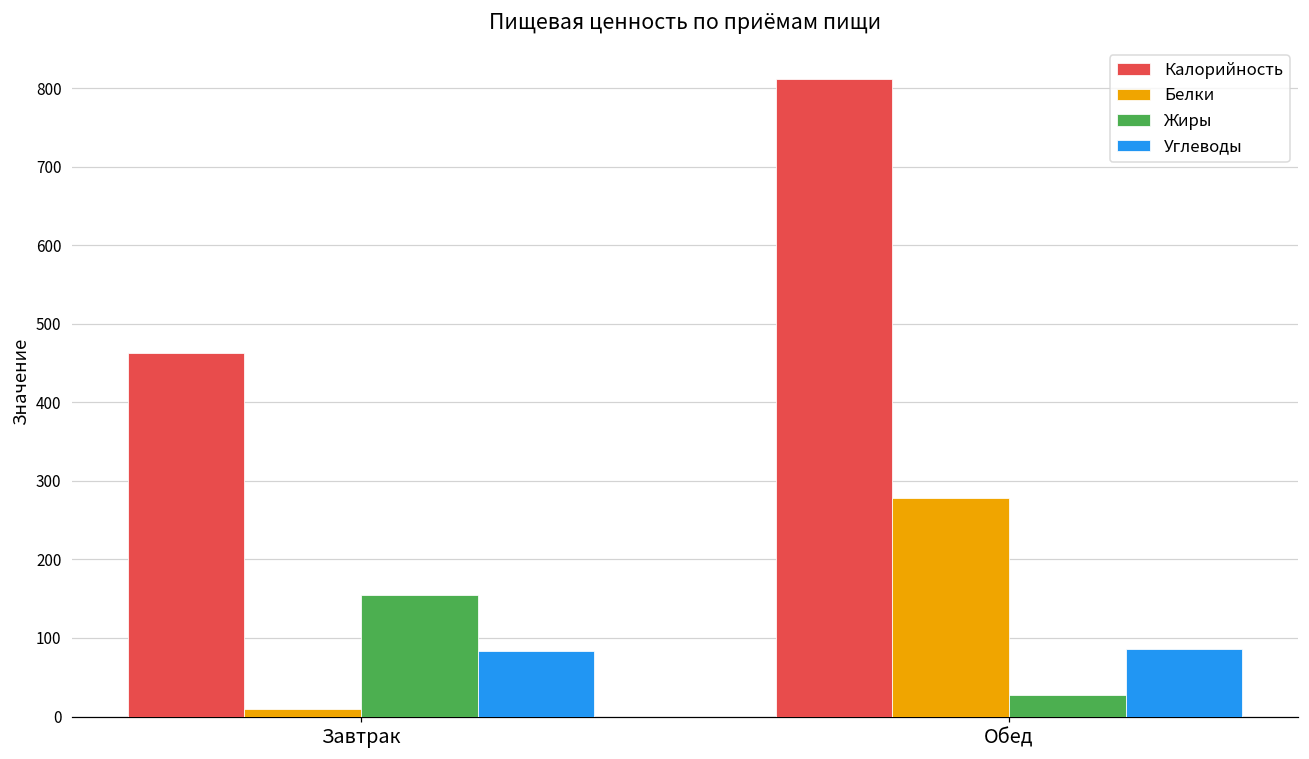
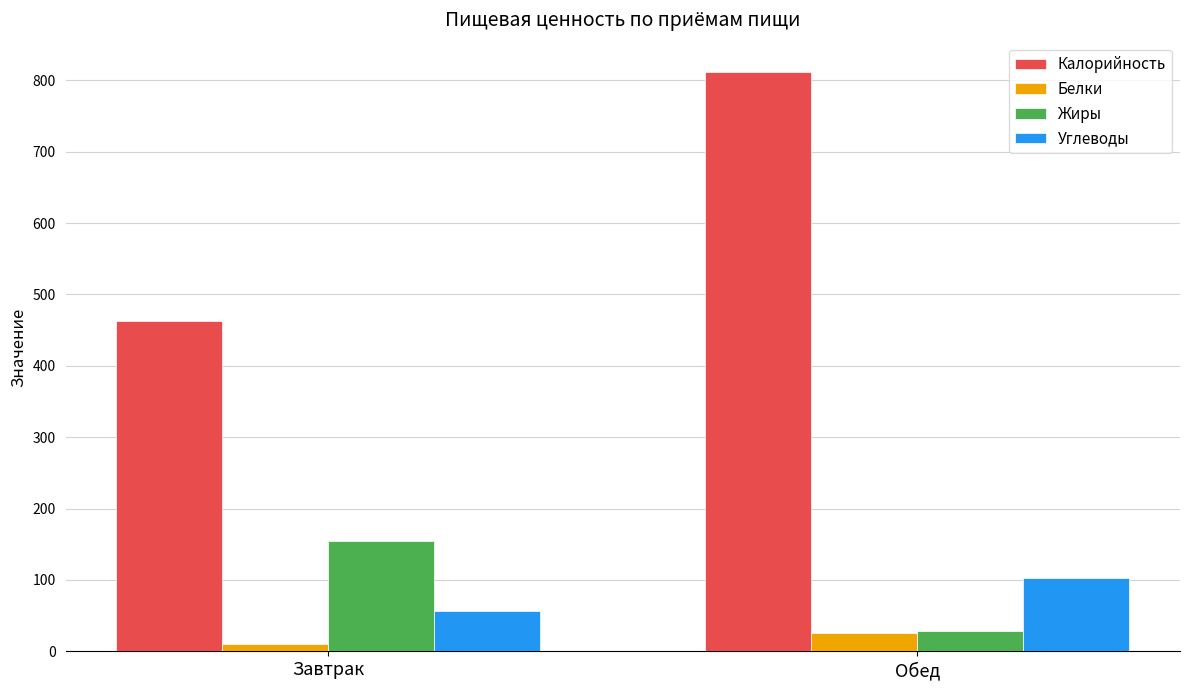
  {
    "Калорийность": {
      "Завтрак": 460,
      "Обед": 810
    },
    "Белки": {
      "Завтрак": 10,
-     "Обед": 280
+     "Обед": 30
    },
    "Жиры": {
      "Завтрак": 160,
      "Обед": 30
    },
    "Углеводы": {
-     "Завтрак": 80,
-     "Обед": 90
+     "Завтрак": 60,
+     "Обед": 100
    }
  }
